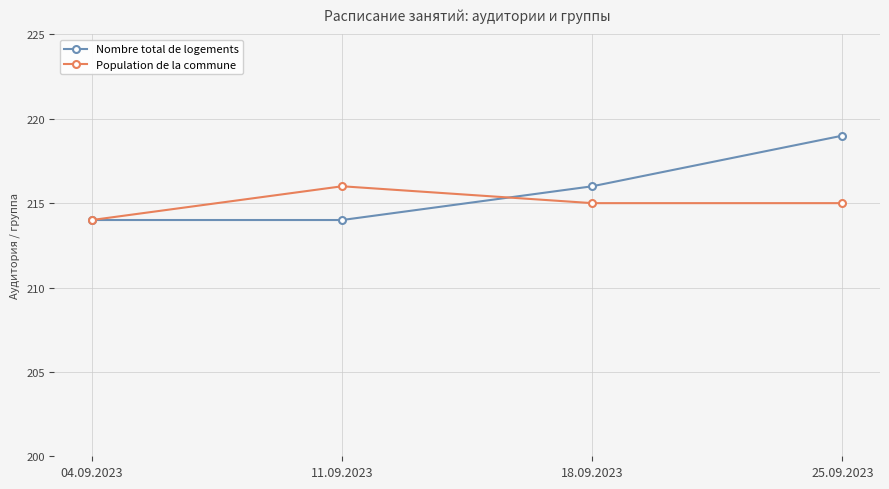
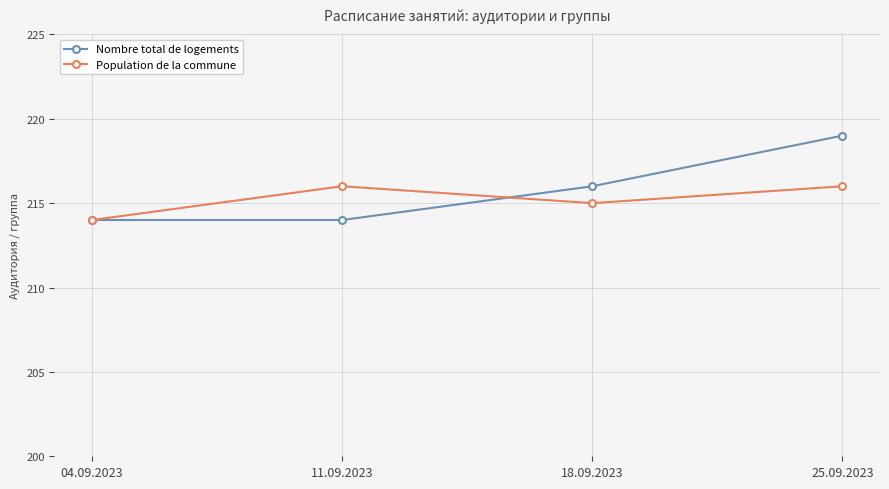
  {
    "Nombre total de logements": {
      "11.09.2023": 214,
      "18.09.2023": 216,
      "25.09.2023": 219
    },
    "Population de la commune": {
      "11.09.2023": 216,
      "18.09.2023": 215,
-     "25.09.2023": 215
+     "25.09.2023": 216
    }
  }
